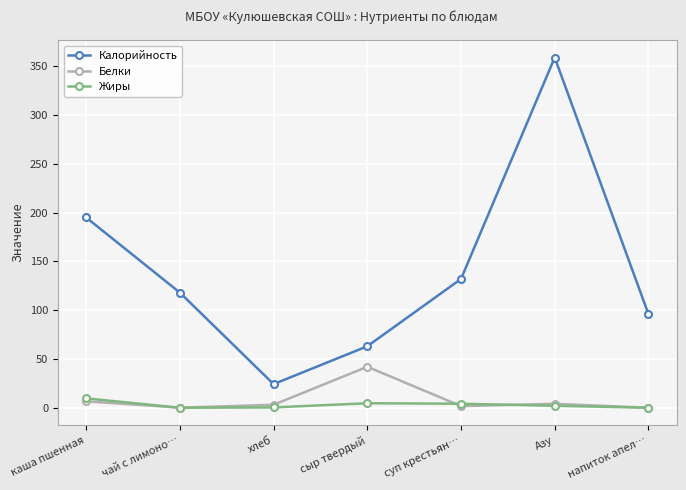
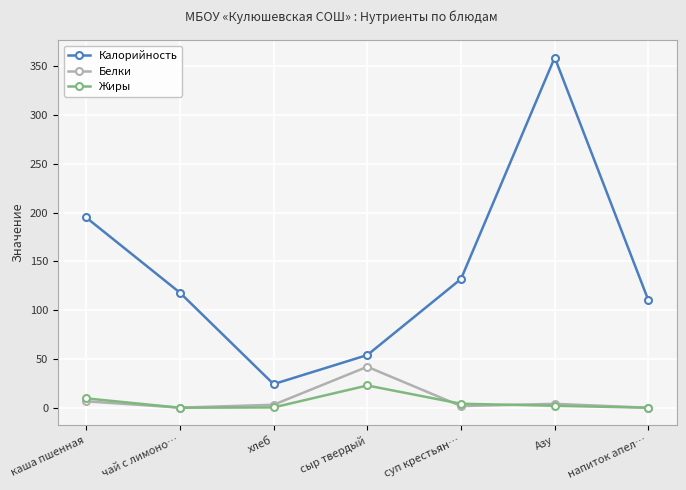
  {
    "Калорийность": {
      "каша пшенная": 200,
      "чай с лимоно…": 120,
      "хлеб": 20,
-     "сыр твердый": 60,
+     "сыр твердый": 50,
      "суп крестьян…": 130,
      "Азу": 360,
-     "напиток апел…": 100
+     "напиток апел…": 110
    },
    "Белки": {
      "каша пшенная": 10,
      "хлеб": 0,
      "сыр твердый": 40
    },
    "Жиры": {
      "каша пшенная": 10,
      "хлеб": 0,
-     "сыр твердый": 0
+     "сыр твердый": 20
    }
  }
